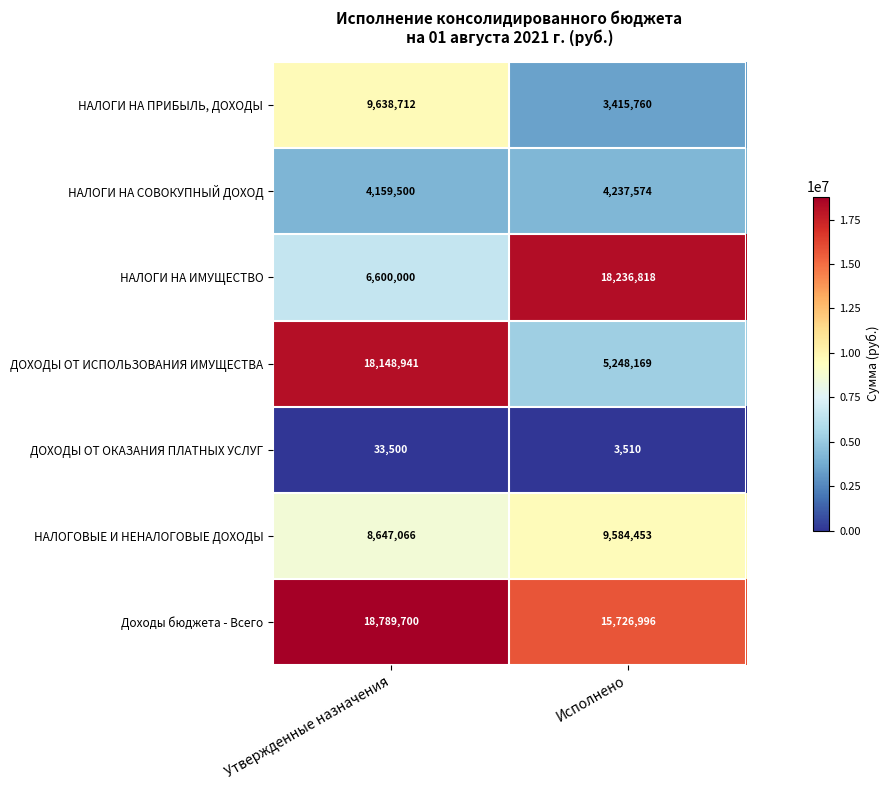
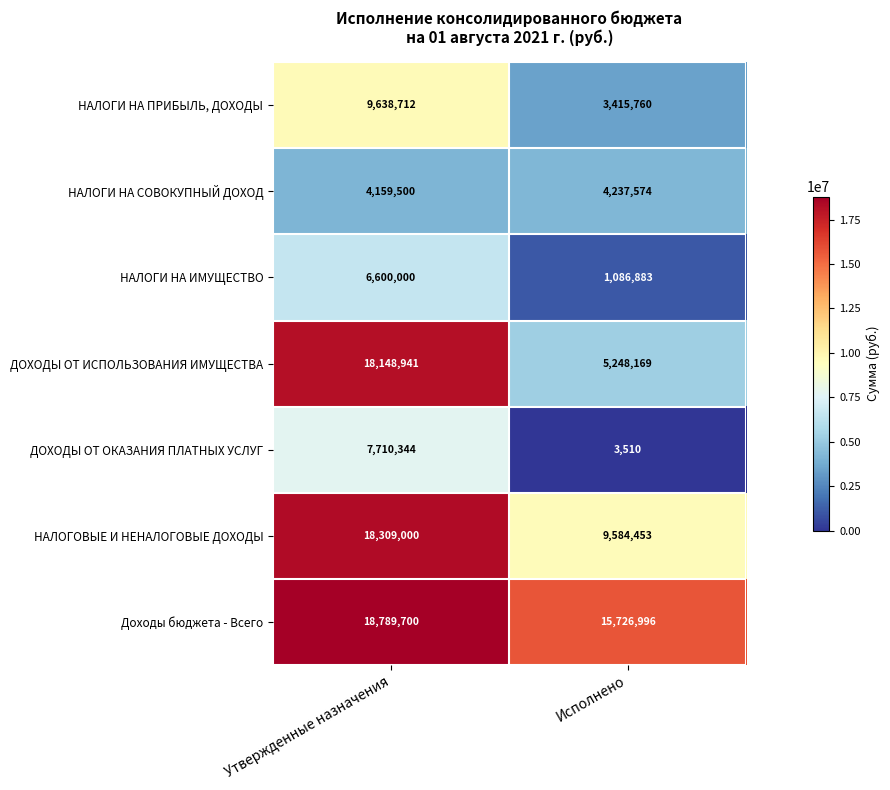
  {
    "НАЛОГИ НА ПРИБЫЛЬ, ДОХОДЫ": {
      "Утвержденные назначения": "9,638,712",
      "Исполнено": "3,415,760"
    },
    "НАЛОГИ НА СОВОКУПНЫЙ ДОХОД": {
      "Утвержденные назначения": "4,159,500",
      "Исполнено": "4,237,574"
    },
    "НАЛОГИ НА ИМУЩЕСТВО": {
      "Утвержденные назначения": "6,600,000",
-     "Исполнено": "18,236,818"
+     "Исполнено": "1,086,883"
    },
    "ДОХОДЫ ОТ ИСПОЛЬЗОВАНИЯ ИМУЩЕСТВА": {
      "Утвержденные назначения": "18,148,941",
      "Исполнено": "5,248,169"
    },
    "ДОХОДЫ ОТ ОКАЗАНИЯ ПЛАТНЫХ УСЛУГ": {
-     "Утвержденные назначения": "33,500",
+     "Утвержденные назначения": "7,710,344",
      "Исполнено": "3,510"
    },
    "НАЛОГОВЫЕ И НЕНАЛОГОВЫЕ ДОХОДЫ": {
-     "Утвержденные назначения": "8,647,066",
+     "Утвержденные назначения": "18,309,000",
      "Исполнено": "9,584,453"
    },
    "Доходы бюджета - Всего": {
      "Утвержденные назначения": "18,789,700",
      "Исполнено": "15,726,996"
    }
  }
